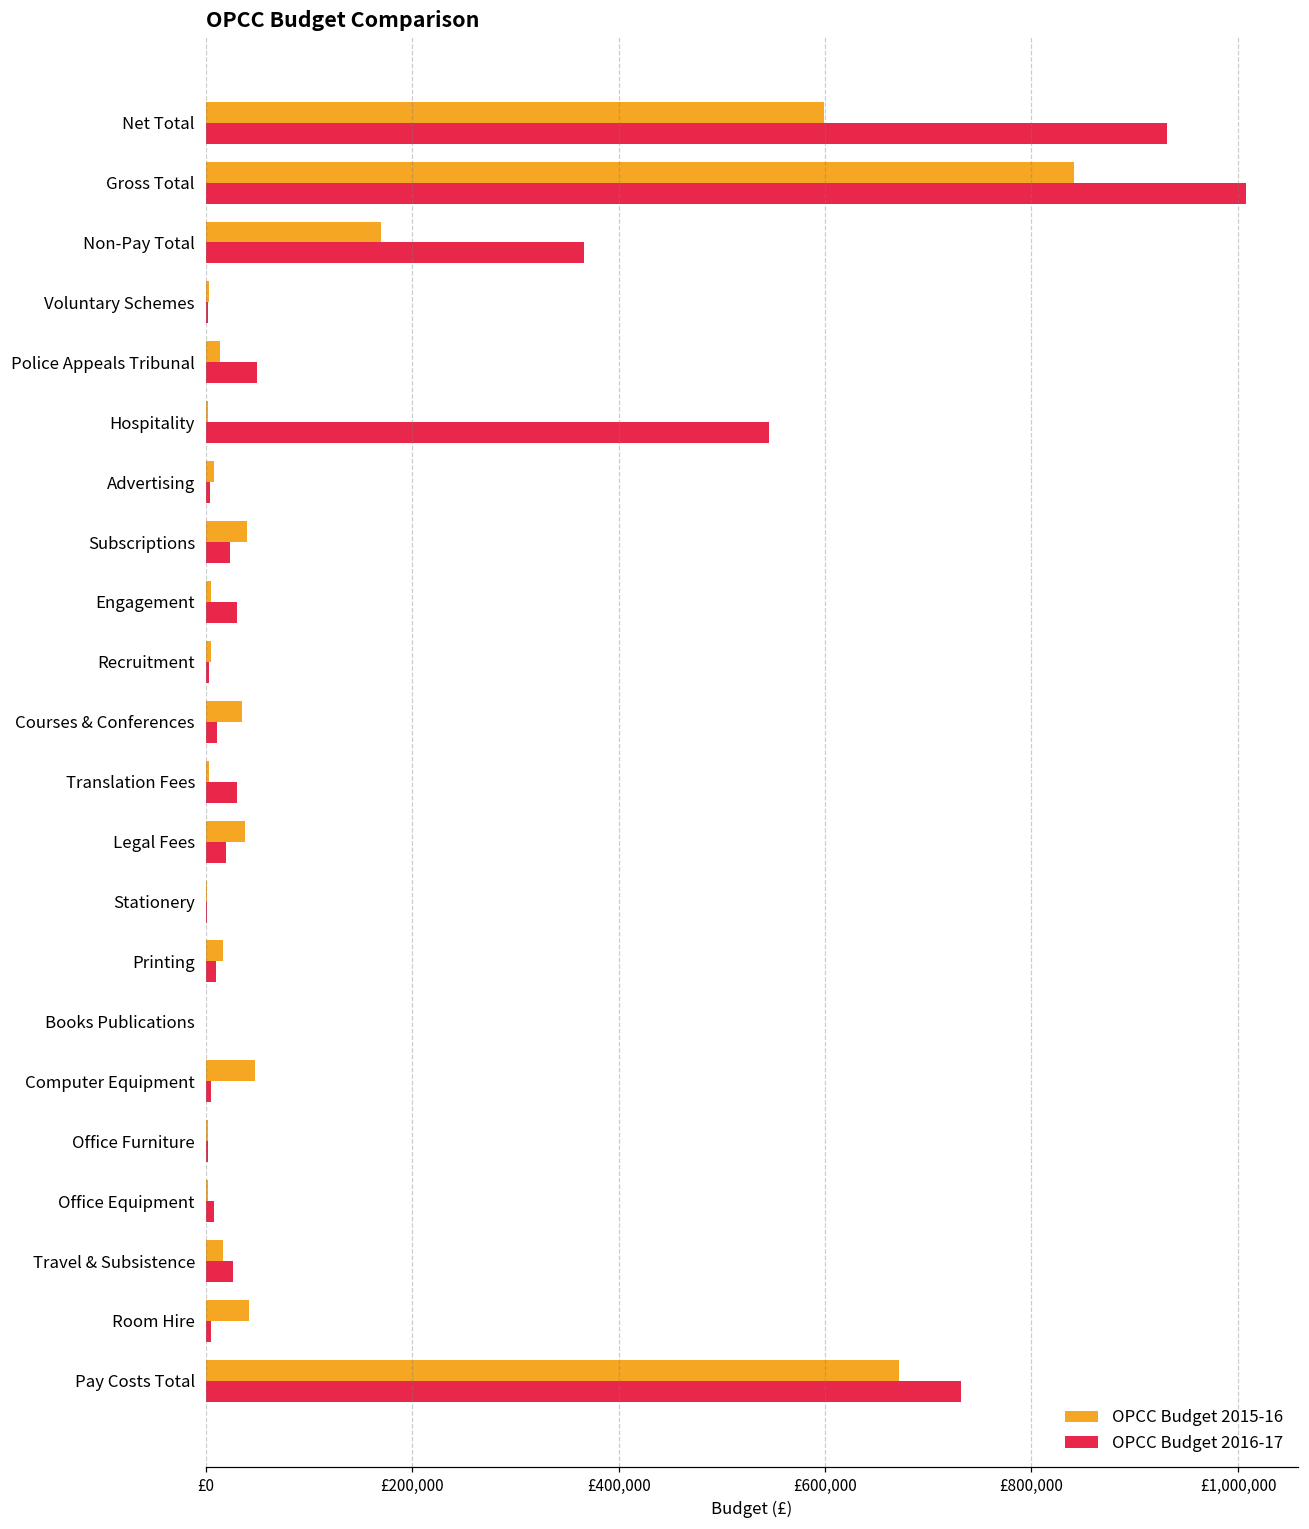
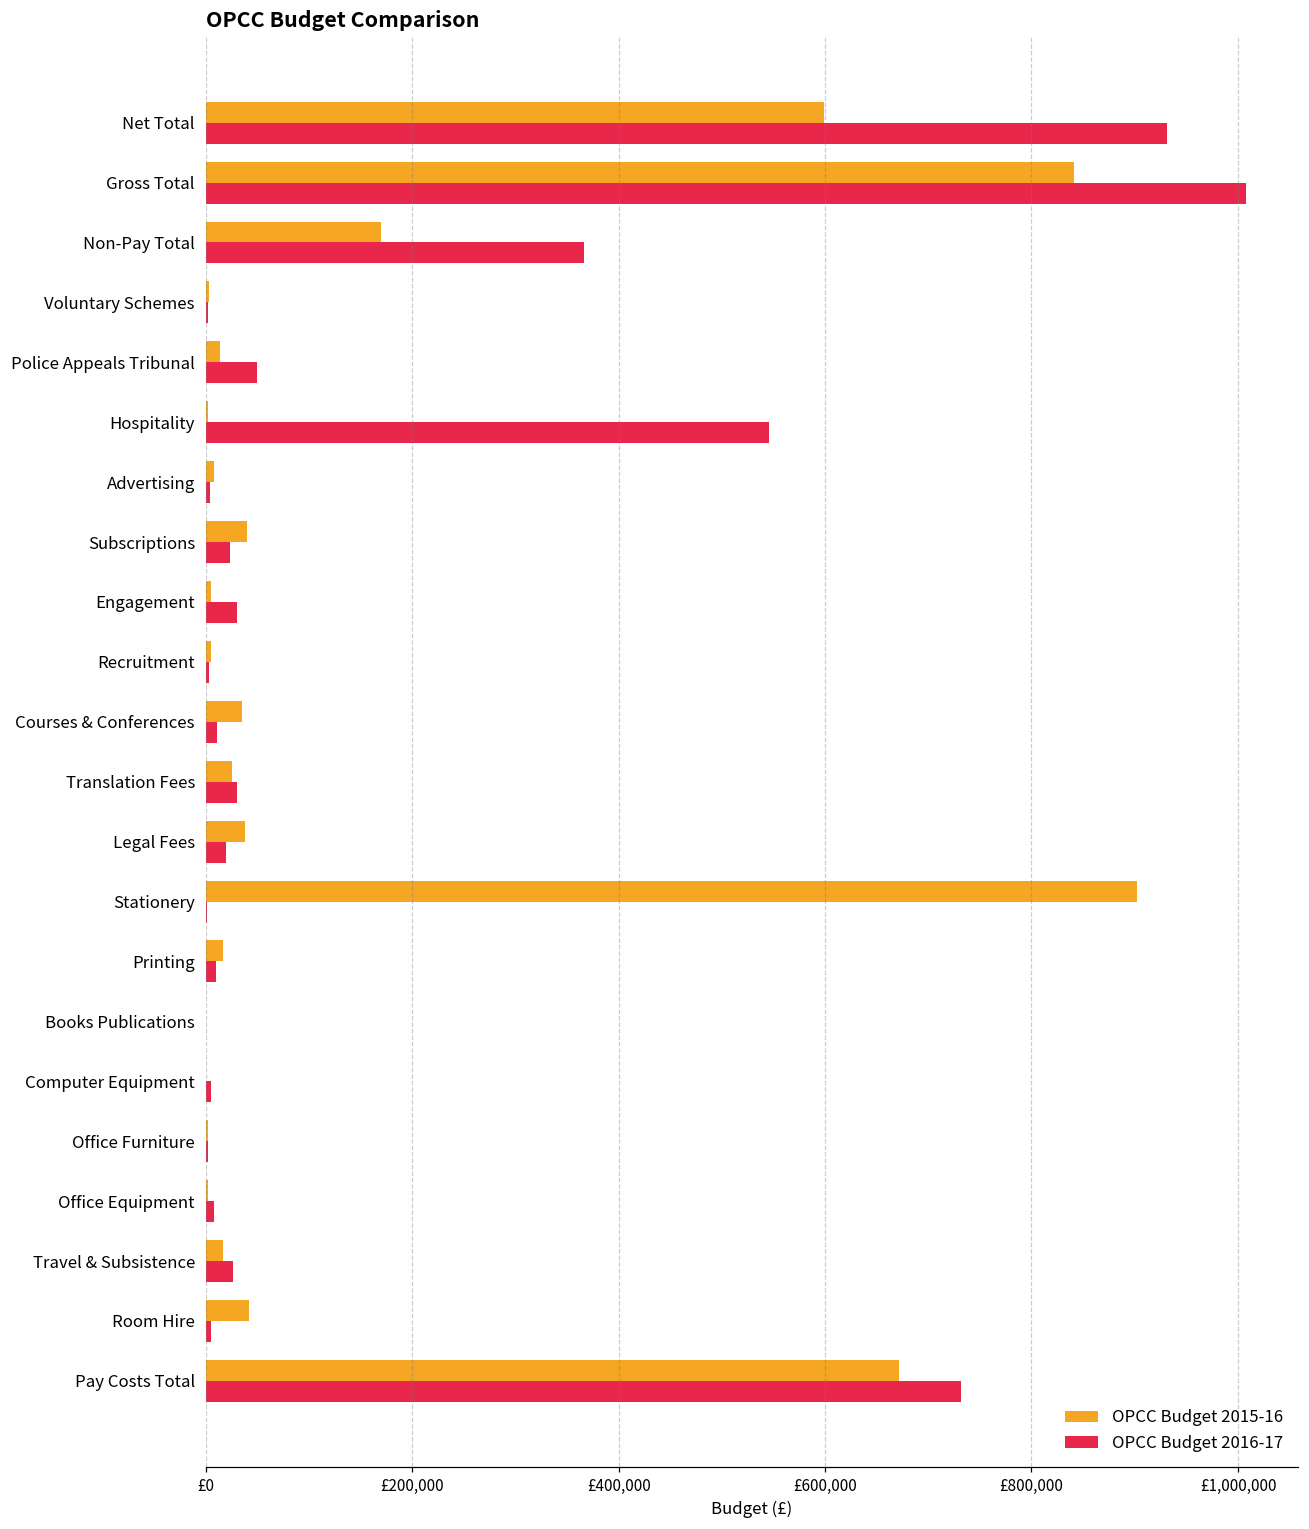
  {
    "OPCC Budget 2015-16": {
      "Net Total": "£600,000",
      "Gross Total": "£840,000",
      "Non-Pay Total": "£170,000",
      "Voluntary Schemes": "£0",
      "Police Appeals Tribunal": "£10,000",
      "Advertising": "£10,000",
      "Subscriptions": "£40,000",
      "Engagement": "£10,000",
      "Recruitment": "£10,000",
      "Courses & Conferences": "£40,000",
-     "Translation Fees": "£0",
+     "Translation Fees": "£30,000",
      "Legal Fees": "£40,000",
-     "Stationery": "£0",
+     "Stationery": "£900,000",
      "Printing": "£20,000",
-     "Computer Equipment": "£50,000",
+     "Computer Equipment": "£0",
      "Travel & Subsistence": "£20,000",
      "Room Hire": "£40,000",
      "Pay Costs Total": "£670,000"
    },
    "OPCC Budget 2016-17": {
      "Net Total": "£930,000",
      "Gross Total": "£1,010,000",
      "Non-Pay Total": "£370,000",
      "Police Appeals Tribunal": "£50,000",
      "Hospitality": "£550,000",
      "Advertising": "£0",
      "Subscriptions": "£20,000",
      "Engagement": "£30,000",
      "Recruitment": "£0",
      "Courses & Conferences": "£10,000",
      "Translation Fees": "£30,000",
      "Legal Fees": "£20,000",
      "Printing": "£10,000",
      "Computer Equipment": "£10,000",
      "Office Equipment": "£10,000",
      "Travel & Subsistence": "£30,000",
      "Room Hire": "£10,000",
      "Pay Costs Total": "£730,000"
    }
  }
